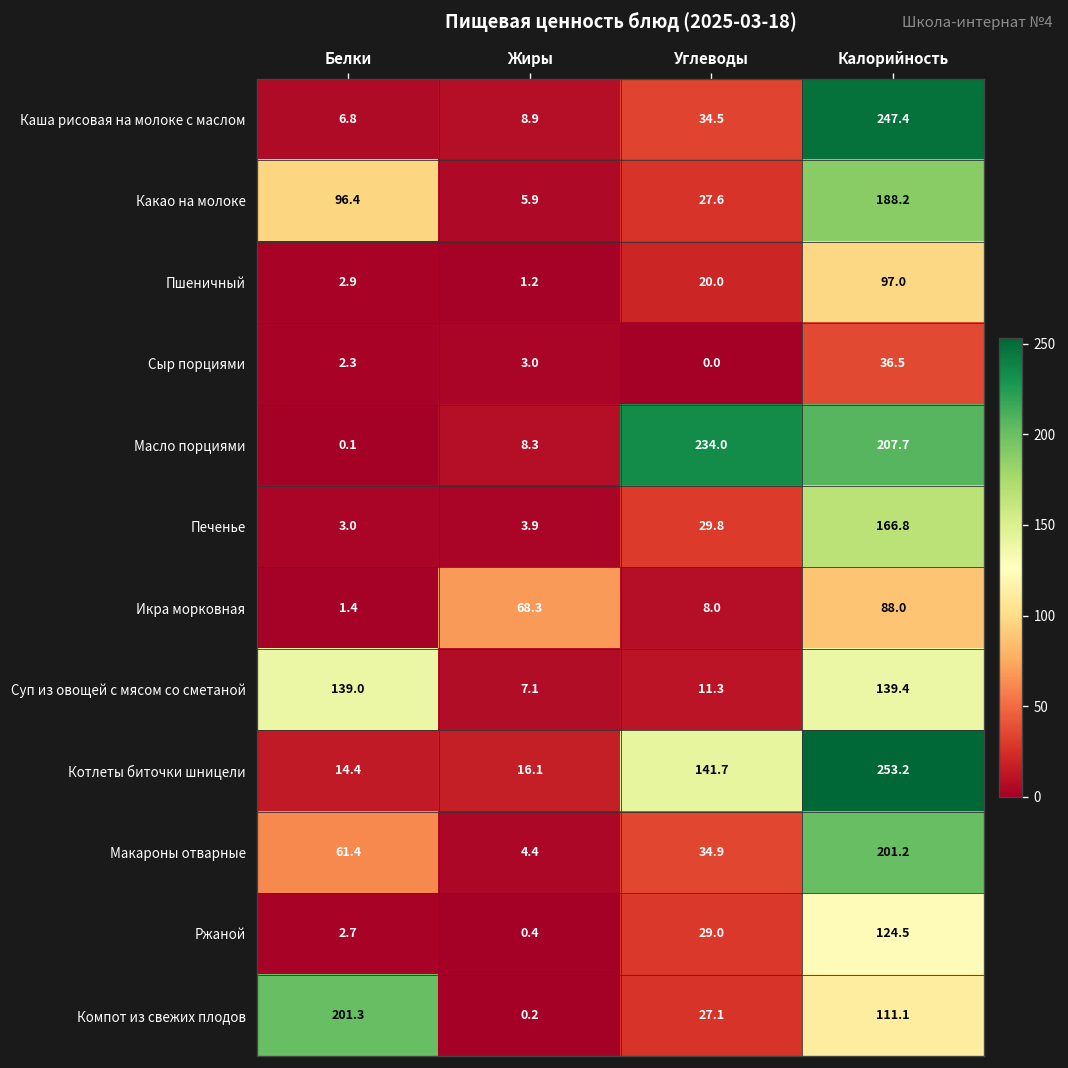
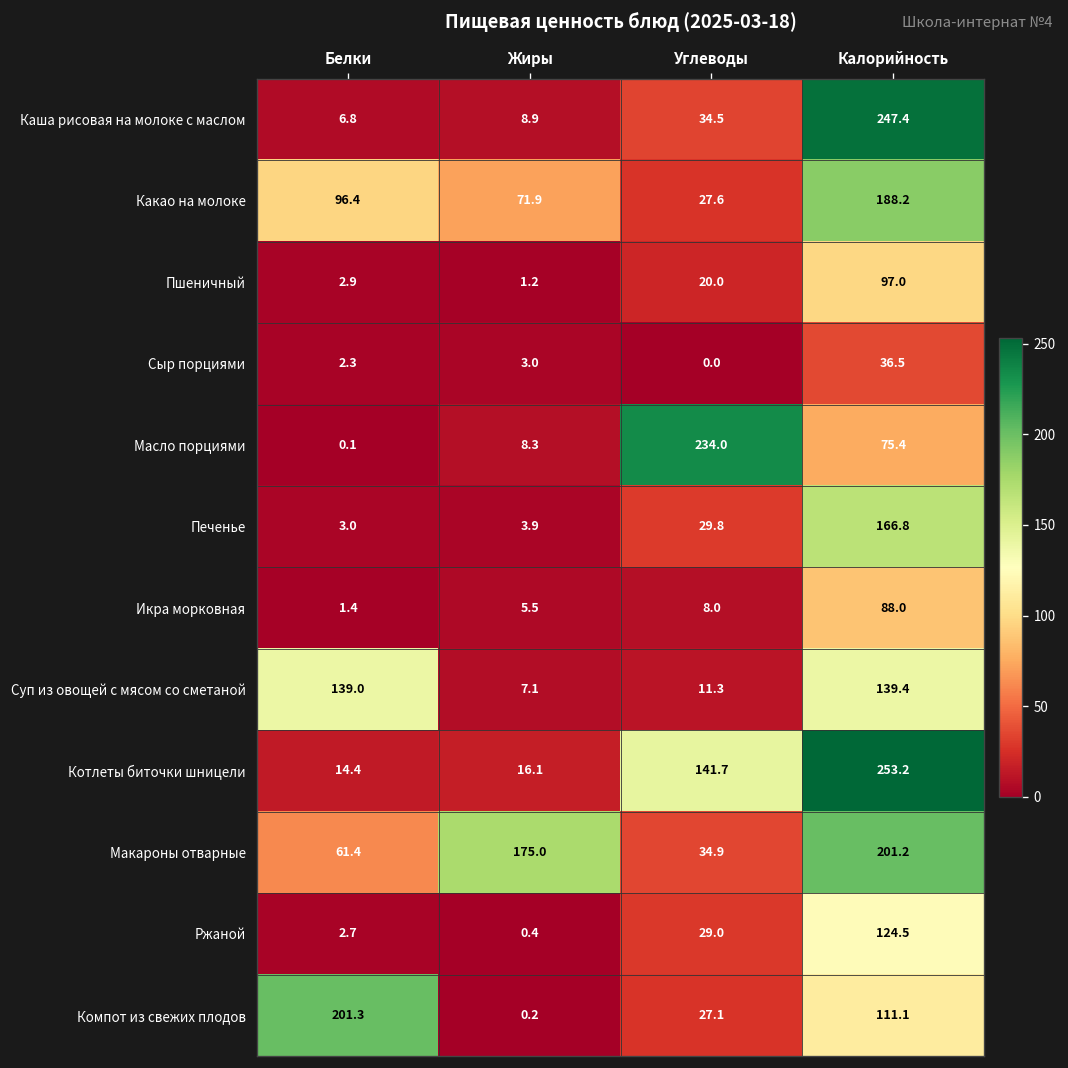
  {
    "Каша рисовая на молоке с маслом": {
      "Белки": 6.8,
      "Жиры": 8.9,
      "Углеводы": 34.5,
      "Калорийность": 247.4
    },
    "Какао на молоке": {
      "Белки": 96.4,
-     "Жиры": 5.9,
+     "Жиры": 71.9,
      "Углеводы": 27.6,
      "Калорийность": 188.2
    },
    "Пшеничный": {
      "Белки": 2.9,
      "Жиры": 1.2,
      "Углеводы": 20.0,
      "Калорийность": 97.0
    },
    "Сыр порциями": {
      "Белки": 2.3,
      "Жиры": 3.0,
      "Углеводы": 0.0,
      "Калорийность": 36.5
    },
    "Масло порциями": {
      "Белки": 0.1,
      "Жиры": 8.3,
      "Углеводы": 234.0,
-     "Калорийность": 207.7
+     "Калорийность": 75.4
    },
    "Печенье": {
      "Белки": 3.0,
      "Жиры": 3.9,
      "Углеводы": 29.8,
      "Калорийность": 166.8
    },
    "Икра морковная": {
      "Белки": 1.4,
-     "Жиры": 68.3,
+     "Жиры": 5.5,
      "Углеводы": 8.0,
      "Калорийность": 88.0
    },
    "Суп из овощей с мясом со сметаной": {
      "Белки": 139.0,
      "Жиры": 7.1,
      "Углеводы": 11.3,
      "Калорийность": 139.4
    },
    "Котлеты биточки шницели": {
      "Белки": 14.4,
      "Жиры": 16.1,
      "Углеводы": 141.7,
      "Калорийность": 253.2
    },
    "Макароны отварные": {
      "Белки": 61.4,
-     "Жиры": 4.4,
+     "Жиры": 175.0,
      "Углеводы": 34.9,
      "Калорийность": 201.2
    },
    "Ржаной": {
      "Белки": 2.7,
      "Жиры": 0.4,
      "Углеводы": 29.0,
      "Калорийность": 124.5
    },
    "Компот из свежих плодов": {
      "Белки": 201.3,
      "Жиры": 0.2,
      "Углеводы": 27.1,
      "Калорийность": 111.1
    }
  }
